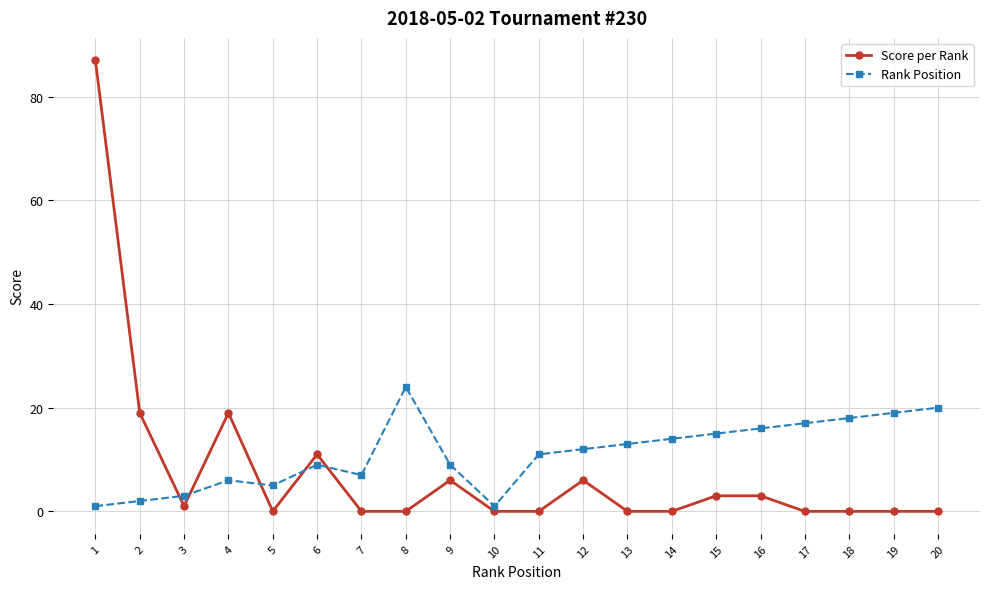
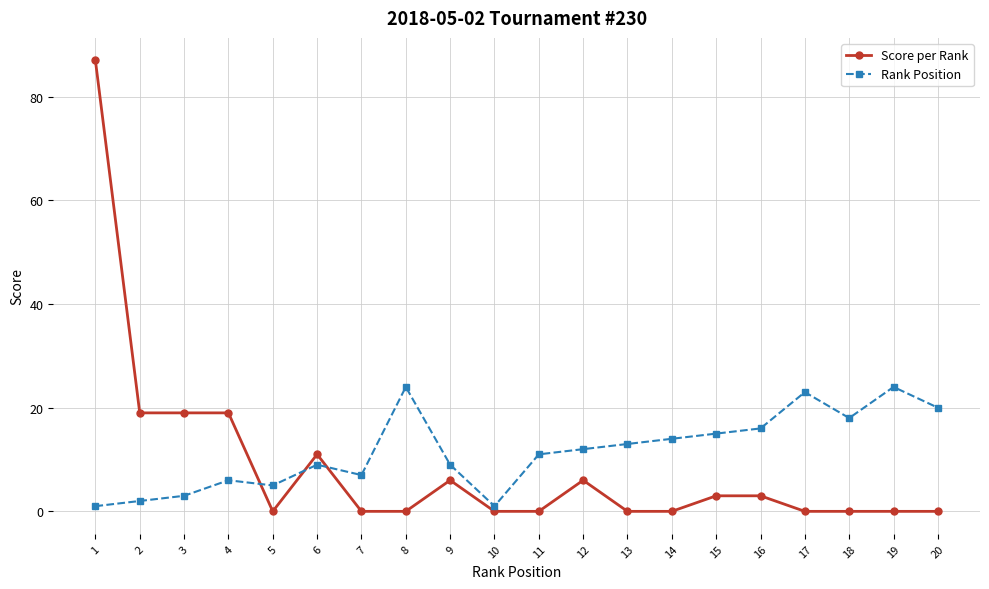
  {
    "Score per Rank": {
      "1": 87,
      "2": 19,
-     "3": 1,
+     "3": 19,
      "4": 19,
      "5": 0,
      "6": 11,
      "7": 0,
      "8": 0,
      "9": 6,
      "10": 0,
      "11": 0,
      "12": 6,
      "13": 0,
      "14": 0,
      "15": 3,
      "16": 3,
      "17": 0,
      "18": 0,
      "19": 0,
      "20": 0
    },
    "Rank Position": {
      "1": 1,
      "2": 2,
      "3": 3,
      "4": 6,
      "5": 5,
      "6": 9,
      "7": 7,
      "8": 24,
      "9": 9,
      "10": 1,
      "11": 11,
      "12": 12,
      "13": 13,
      "14": 14,
      "15": 15,
      "16": 16,
-     "17": 17,
+     "17": 23,
      "18": 18,
-     "19": 19,
+     "19": 24,
      "20": 20
    }
  }
